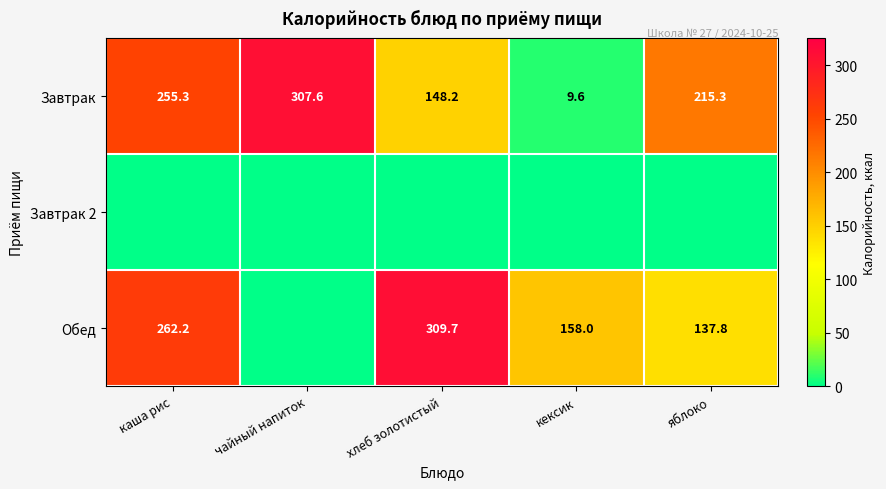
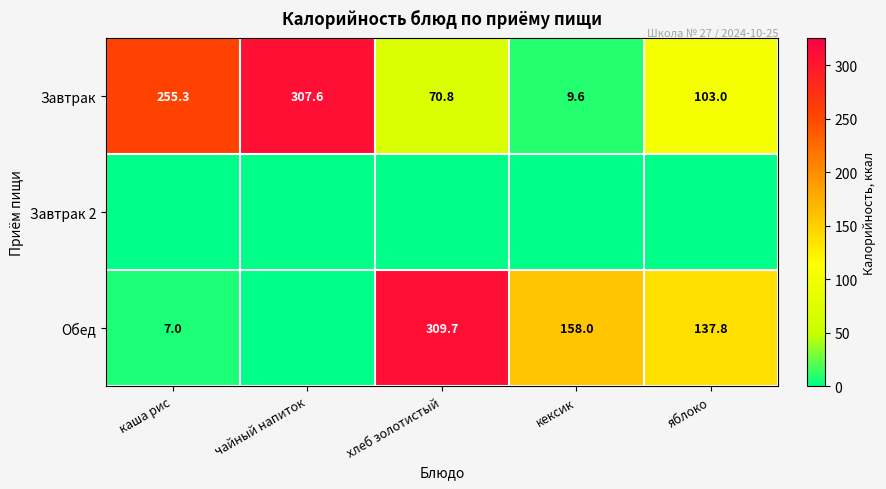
  {
    "Завтрак": {
      "каша рис": 255.3,
      "чайный напиток": 307.6,
-     "хлеб золотистый": 148.2,
+     "хлеб золотистый": 70.8,
      "кексик": 9.6,
-     "яблоко": 215.3
+     "яблоко": 103.0
    },
    "Обед": {
-     "каша рис": 262.2,
+     "каша рис": 7.0,
      "хлеб золотистый": 309.7,
      "кексик": 158.0,
      "яблоко": 137.8
    }
  }
